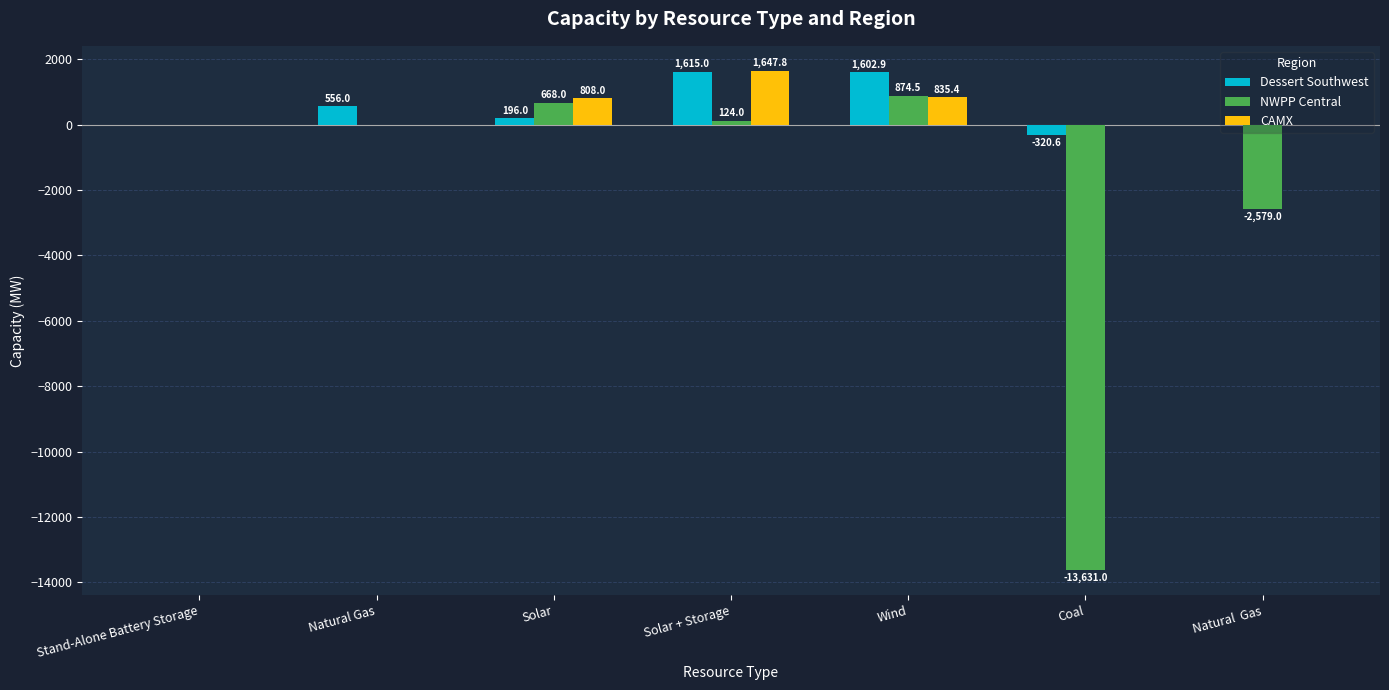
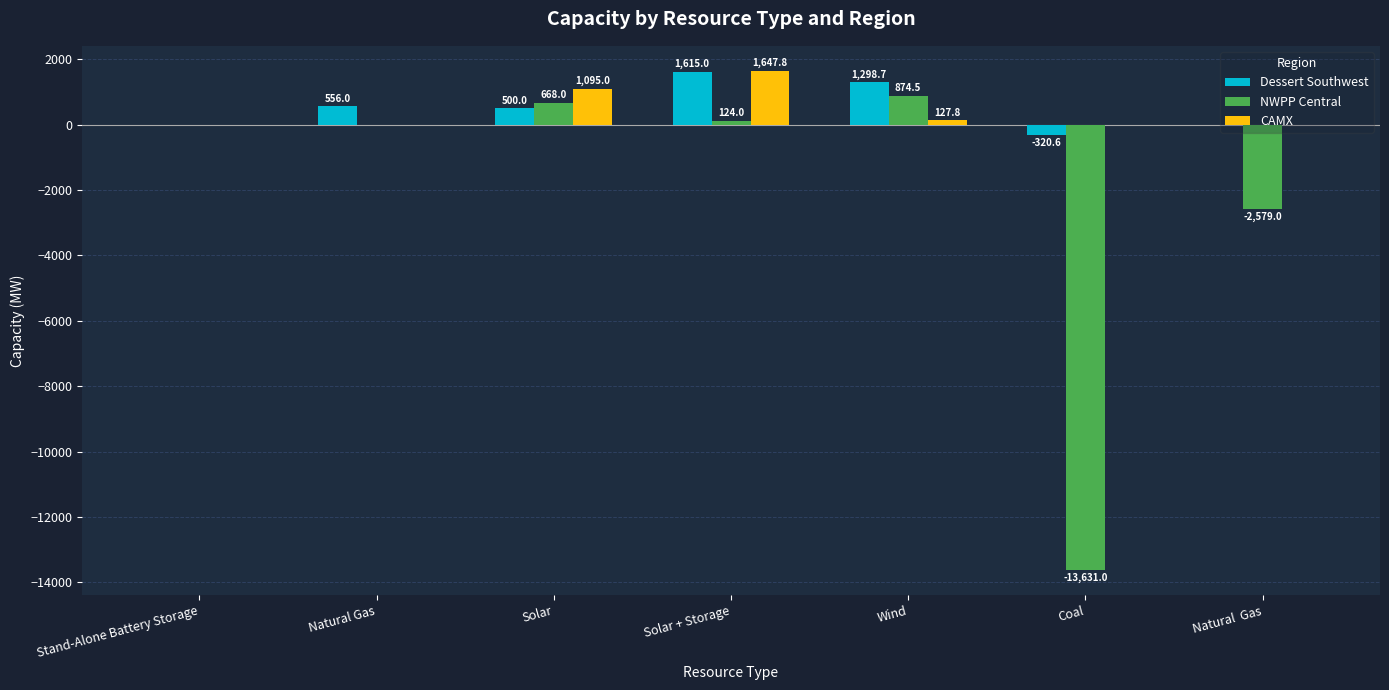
  {
    "Dessert Southwest": {
-     "Solar": "196.0",
+     "Solar": "500.0",
      "Solar + Storage": "1,615.0",
-     "Wind": "1,602.9",
+     "Wind": "1,298.7",
      "Coal": "-320.6"
    },
    "NWPP Central": {
      "Solar": "668.0",
      "Solar + Storage": "124.0",
      "Wind": "874.5",
      "Coal": "-13,631.0"
    },
    "CAMX": {
-     "Solar": "808.0",
+     "Solar": "1,095.0",
      "Solar + Storage": "1,647.8",
-     "Wind": "835.4"
+     "Wind": "127.8"
    }
  }
